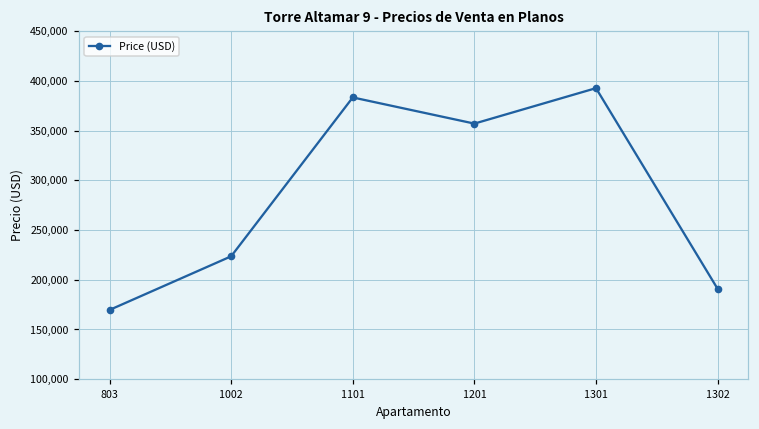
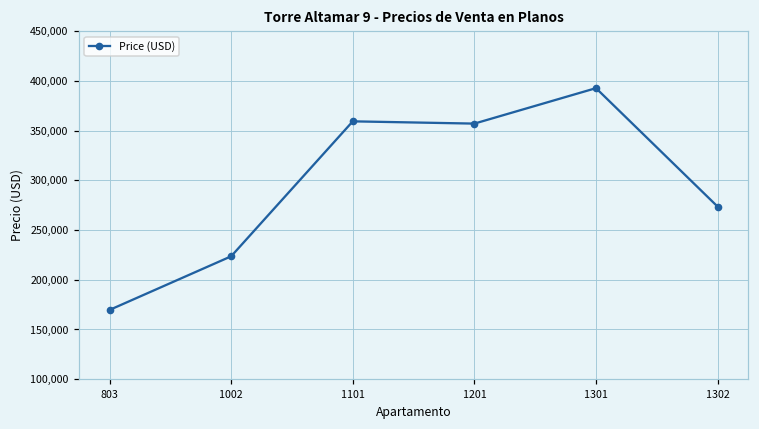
  {
    "803": "170,000",
    "1002": "220,000",
-   "1101": "380,000",
+   "1101": "360,000",
    "1201": "360,000",
    "1301": "390,000",
-   "1302": "190,000"
+   "1302": "270,000"
  }
